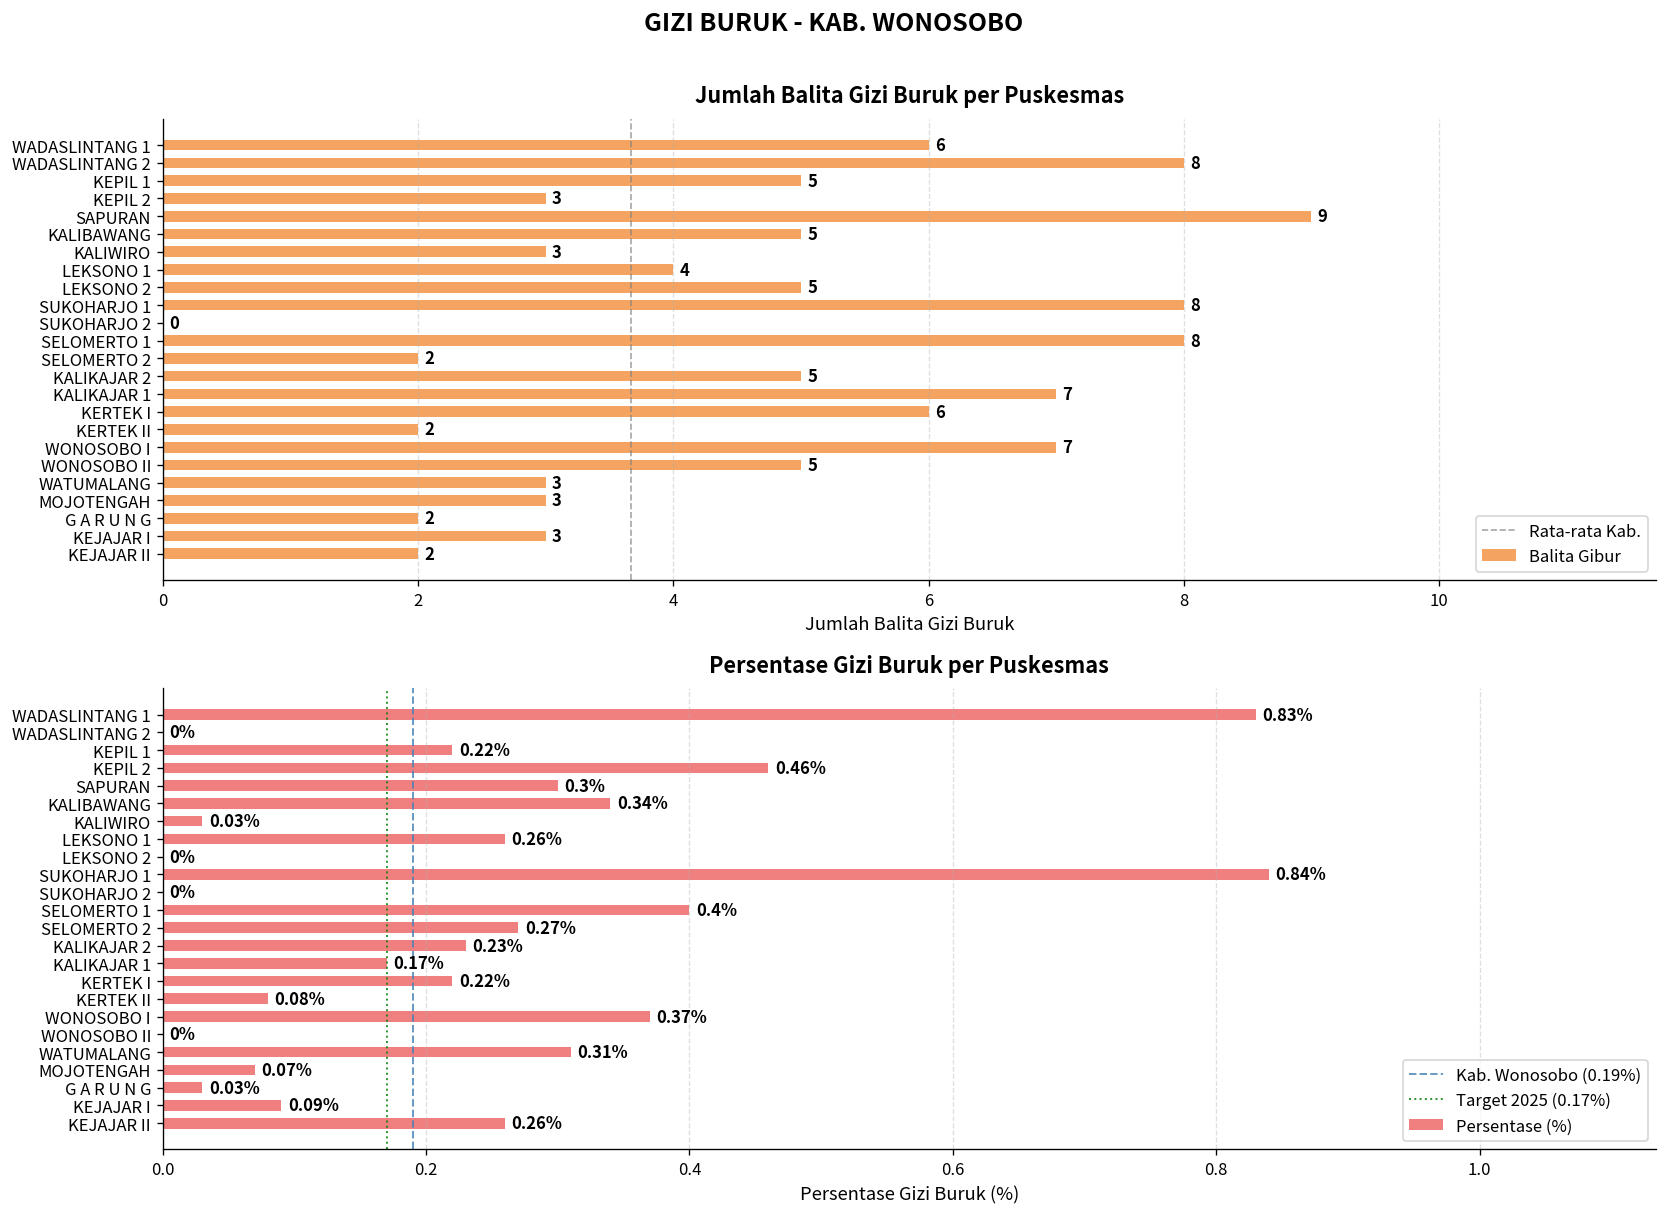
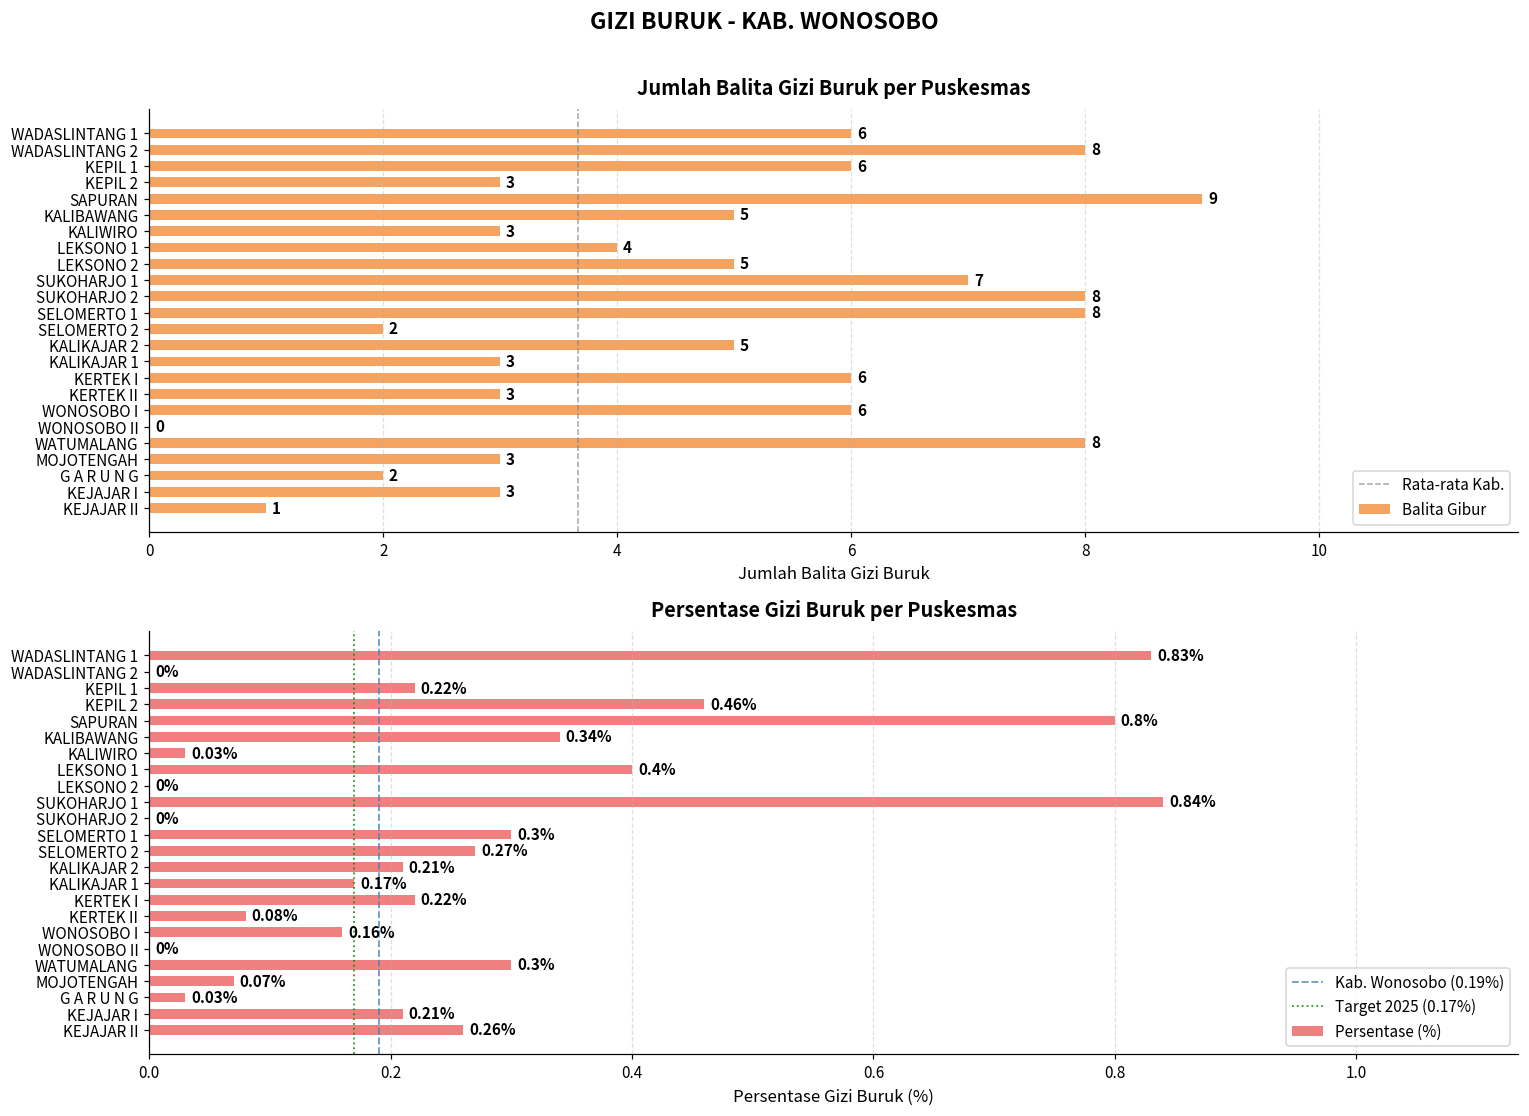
  {
    "Jumlah Balita Gizi Buruk per Puskesmas": {
      "WADASLINTANG 1": "6",
      "WADASLINTANG 2": "8",
-     "KEPIL 1": "5",
+     "KEPIL 1": "6",
      "KEPIL 2": "3",
      "SAPURAN": "9",
      "KALIBAWANG": "5",
      "KALIWIRO": "3",
      "LEKSONO 1": "4",
      "LEKSONO 2": "5",
-     "SUKOHARJO 1": "8",
-     "SUKOHARJO 2": "0",
+     "SUKOHARJO 1": "7",
+     "SUKOHARJO 2": "8",
      "SELOMERTO 1": "8",
      "SELOMERTO 2": "2",
      "KALIKAJAR 2": "5",
-     "KALIKAJAR 1": "7",
+     "KALIKAJAR 1": "3",
      "KERTEK I": "6",
-     "KERTEK II": "2",
-     "WONOSOBO I": "7",
-     "WONOSOBO II": "5",
-     "WATUMALANG": "3",
+     "KERTEK II": "3",
+     "WONOSOBO I": "6",
+     "WONOSOBO II": "0",
+     "WATUMALANG": "8",
      "MOJOTENGAH": "3",
      "G A R U N G": "2",
      "KEJAJAR I": "3",
-     "KEJAJAR II": "2"
+     "KEJAJAR II": "1"
    },
    "Persentase Gizi Buruk per Puskesmas": {
      "WADASLINTANG 1": "0.83%",
      "WADASLINTANG 2": "0%",
      "KEPIL 1": "0.22%",
      "KEPIL 2": "0.46%",
-     "SAPURAN": "0.3%",
+     "SAPURAN": "0.8%",
      "KALIBAWANG": "0.34%",
      "KALIWIRO": "0.03%",
-     "LEKSONO 1": "0.26%",
+     "LEKSONO 1": "0.4%",
      "LEKSONO 2": "0%",
      "SUKOHARJO 1": "0.84%",
      "SUKOHARJO 2": "0%",
-     "SELOMERTO 1": "0.4%",
+     "SELOMERTO 1": "0.3%",
      "SELOMERTO 2": "0.27%",
-     "KALIKAJAR 2": "0.23%",
+     "KALIKAJAR 2": "0.21%",
      "KALIKAJAR 1": "0.17%",
      "KERTEK I": "0.22%",
      "KERTEK II": "0.08%",
-     "WONOSOBO I": "0.37%",
+     "WONOSOBO I": "0.16%",
      "WONOSOBO II": "0%",
-     "WATUMALANG": "0.31%",
+     "WATUMALANG": "0.3%",
      "MOJOTENGAH": "0.07%",
      "G A R U N G": "0.03%",
-     "KEJAJAR I": "0.09%",
+     "KEJAJAR I": "0.21%",
      "KEJAJAR II": "0.26%"
    }
  }
